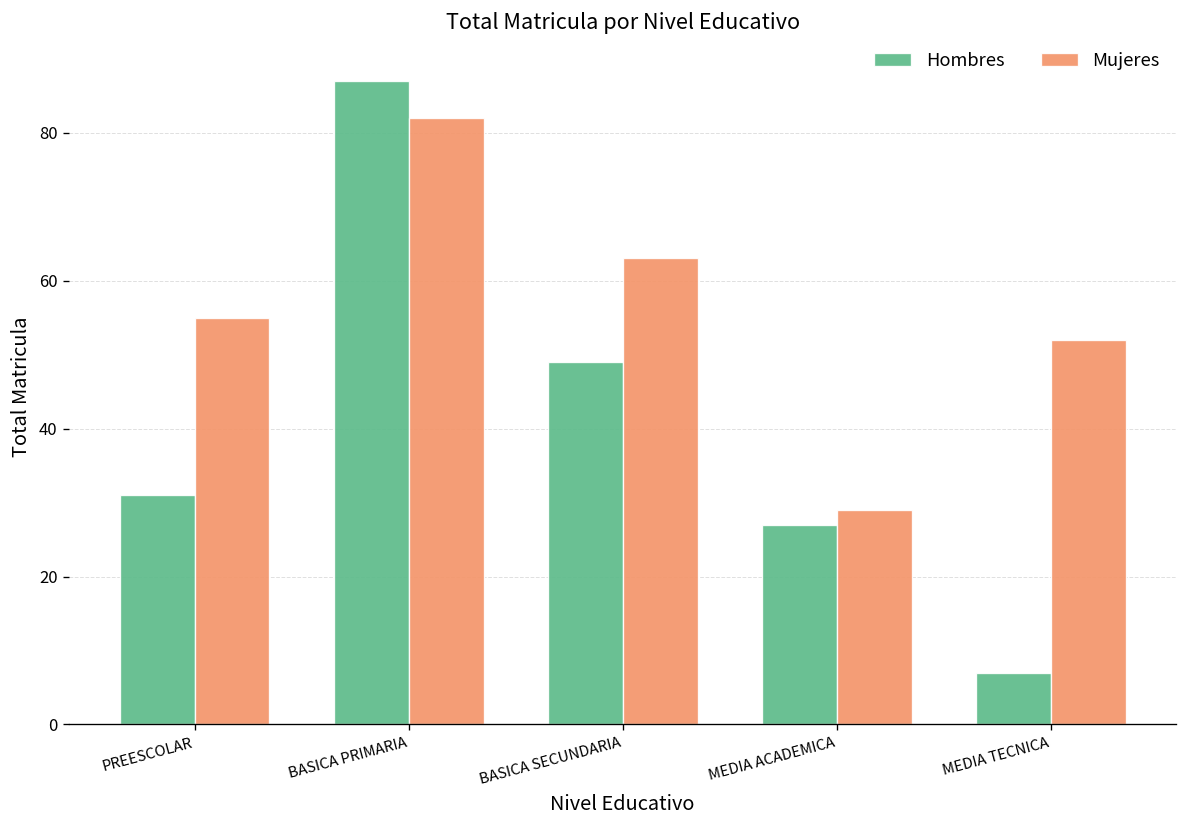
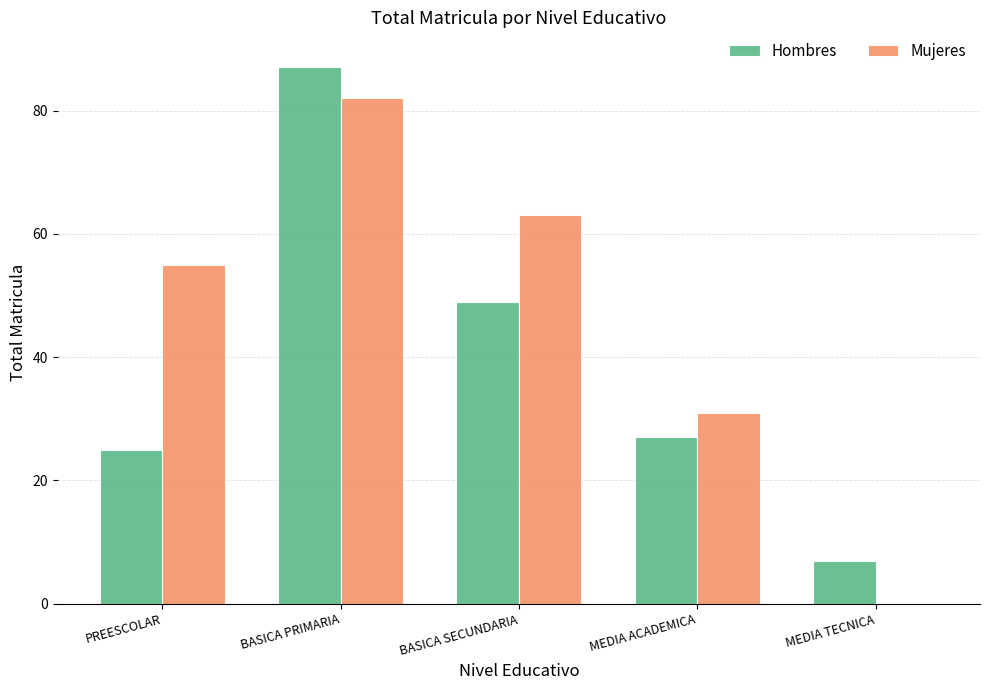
  {
    "Hombres": {
-     "PREESCOLAR": 31,
+     "PREESCOLAR": 25,
      "BASICA PRIMARIA": 87,
      "BASICA SECUNDARIA": 49,
      "MEDIA ACADEMICA": 27,
      "MEDIA TECNICA": 7
    },
    "Mujeres": {
      "PREESCOLAR": 55,
      "BASICA PRIMARIA": 82,
      "BASICA SECUNDARIA": 63,
-     "MEDIA ACADEMICA": 29,
-     "MEDIA TECNICA": 52
+     "MEDIA ACADEMICA": 31,
+     "MEDIA TECNICA": 0
    }
  }
